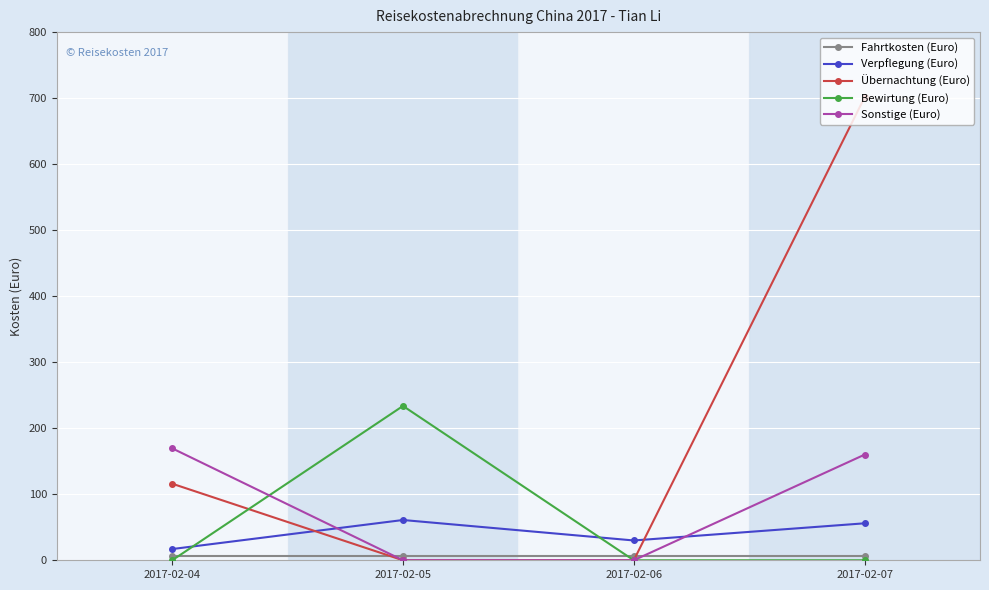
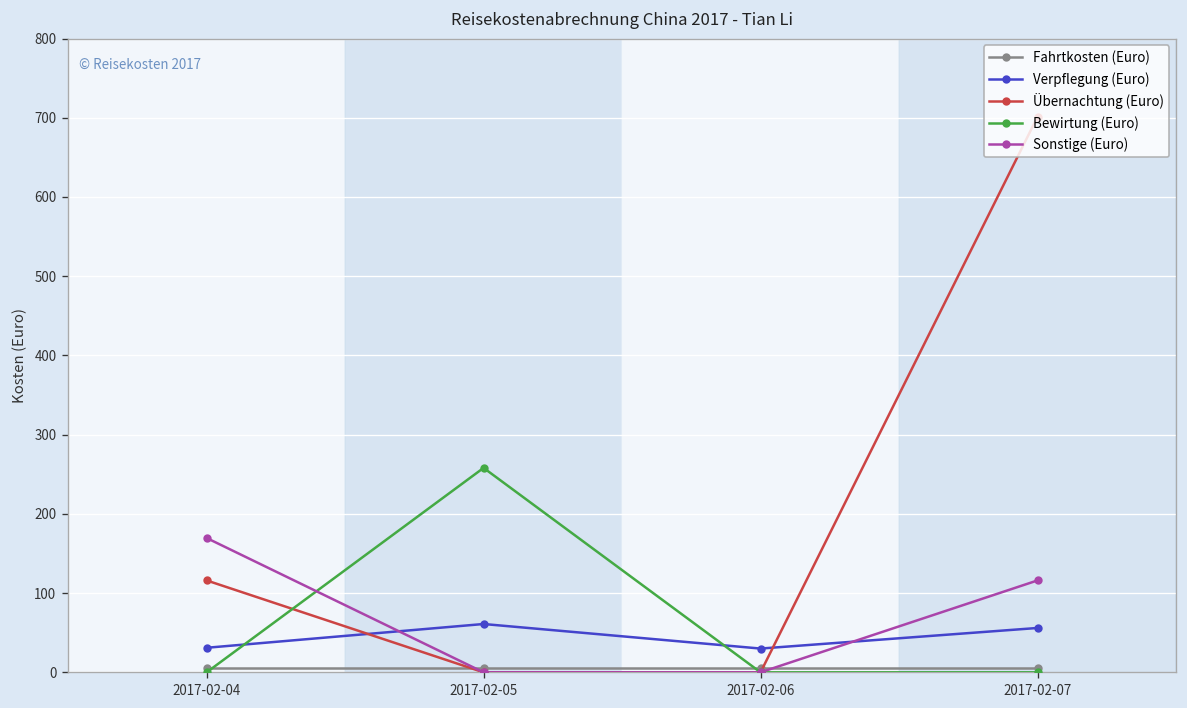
  {
    "Fahrtkosten (Euro)": {
      "2017-02-04": 10,
      "2017-02-05": 10,
      "2017-02-06": 10,
      "2017-02-07": 10
    },
    "Verpflegung (Euro)": {
-     "2017-02-04": 20,
+     "2017-02-04": 30,
      "2017-02-05": 60,
      "2017-02-06": 30,
      "2017-02-07": 60
    },
    "Übernachtung (Euro)": {
      "2017-02-04": 120
    },
    "Bewirtung (Euro)": {
      "2017-02-04": 0,
-     "2017-02-05": 230,
+     "2017-02-05": 260,
      "2017-02-07": 0
    },
    "Sonstige (Euro)": {
      "2017-02-04": 170,
-     "2017-02-07": 160
+     "2017-02-07": 120
    }
  }
